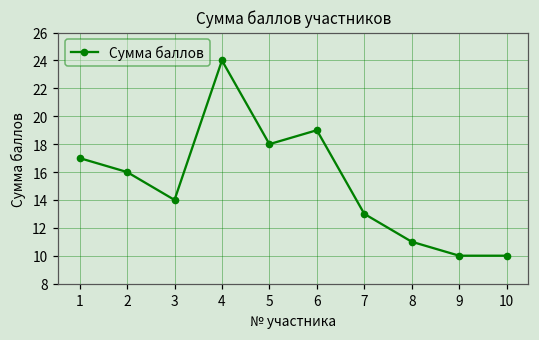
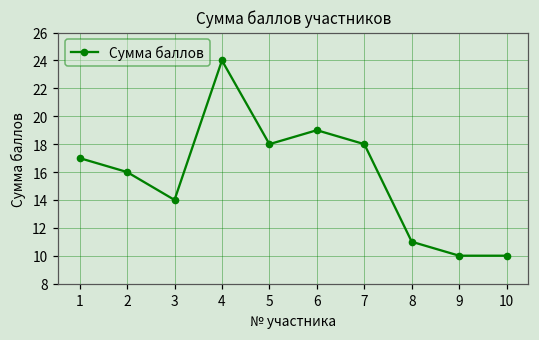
  {
    "1": 17,
    "2": 16,
    "3": 14,
    "4": 24,
    "5": 18,
    "6": 19,
-   "7": 13,
+   "7": 18,
    "8": 11,
    "9": 10,
    "10": 10
  }
